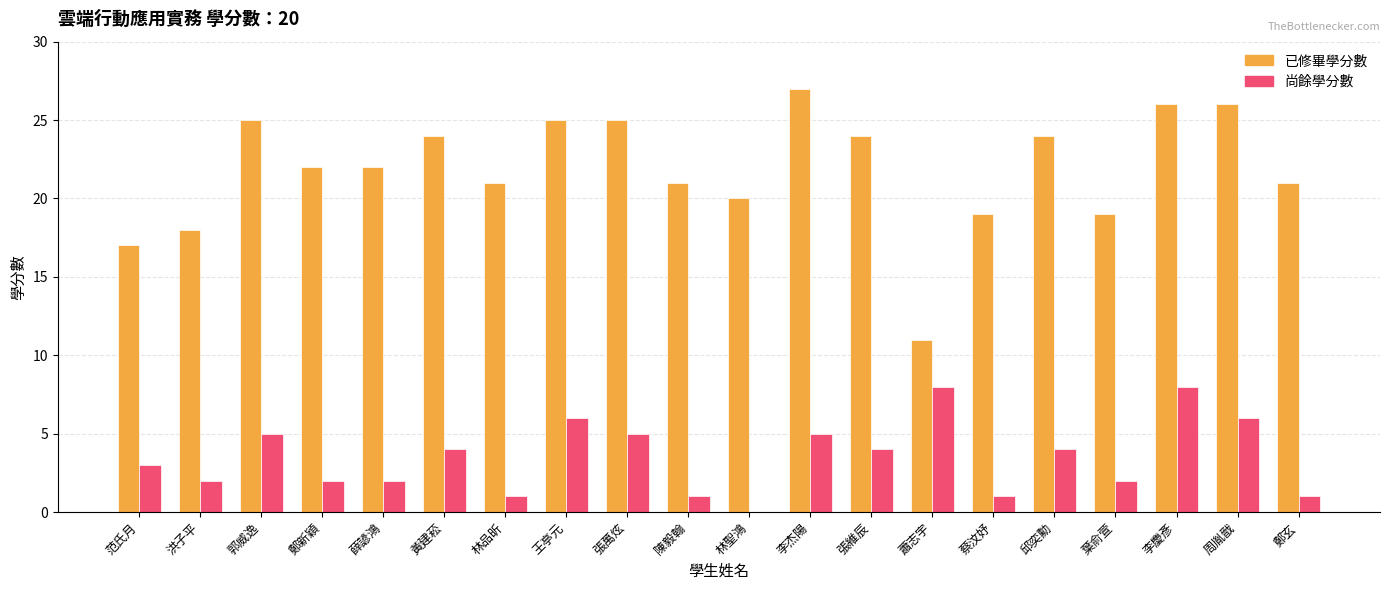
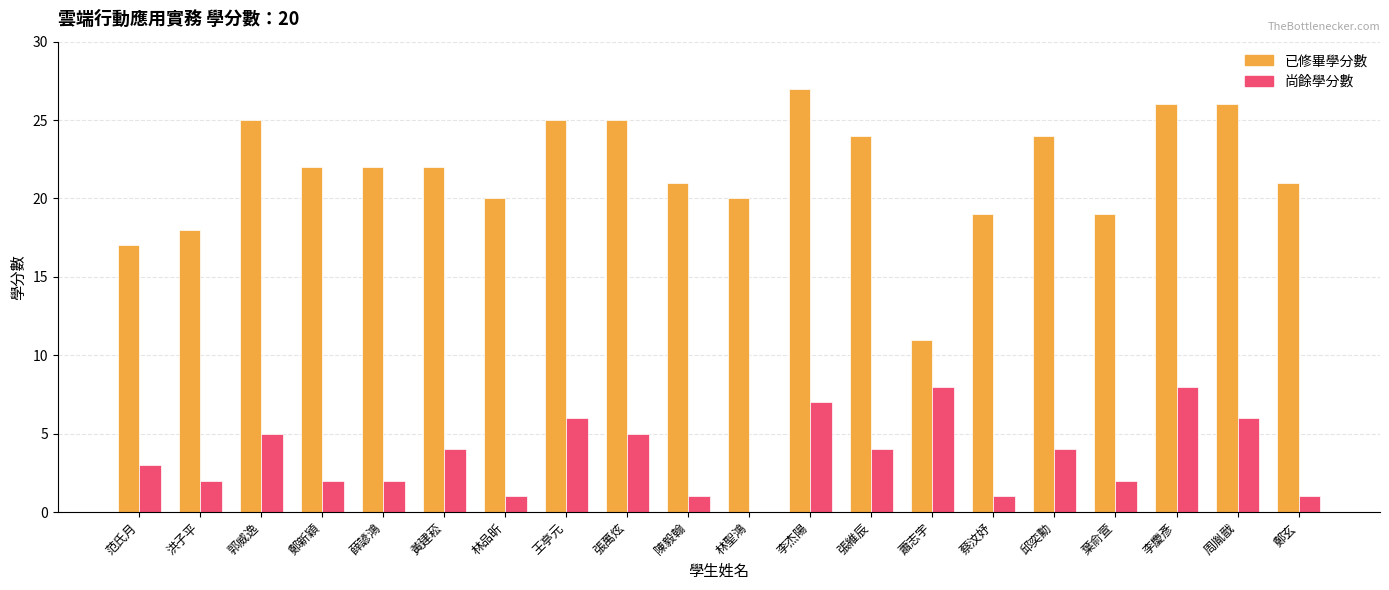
  {
    "已修畢學分數": {
      "范氏月": 17,
      "洪子平": 18,
      "郭威逸": 25,
      "鄭新穎": 22,
      "薛諺鴻": 22,
-     "黃建菘": 24,
-     "林品昕": 21,
+     "黃建菘": 22,
+     "林品昕": 20,
      "王亭元": 25,
      "張萬炫": 25,
      "陳毅翰": 21,
      "林聖鴻": 20,
      "李杰陽": 27,
      "張維辰": 24,
      "蕭志宇": 11,
      "蔡汶妤": 19,
      "邱奕勳": 24,
      "葉俞萱": 19,
      "李慶彥": 26,
      "周胤戩": 26,
      "鄭玄": 21
    },
    "尚餘學分數": {
      "范氏月": 3,
      "洪子平": 2,
      "郭威逸": 5,
      "鄭新穎": 2,
      "薛諺鴻": 2,
      "黃建菘": 4,
      "林品昕": 1,
      "王亭元": 6,
      "張萬炫": 5,
      "陳毅翰": 1,
      "林聖鴻": 0,
-     "李杰陽": 5,
+     "李杰陽": 7,
      "張維辰": 4,
      "蕭志宇": 8,
      "蔡汶妤": 1,
      "邱奕勳": 4,
      "葉俞萱": 2,
      "李慶彥": 8,
      "周胤戩": 6,
      "鄭玄": 1
    }
  }
